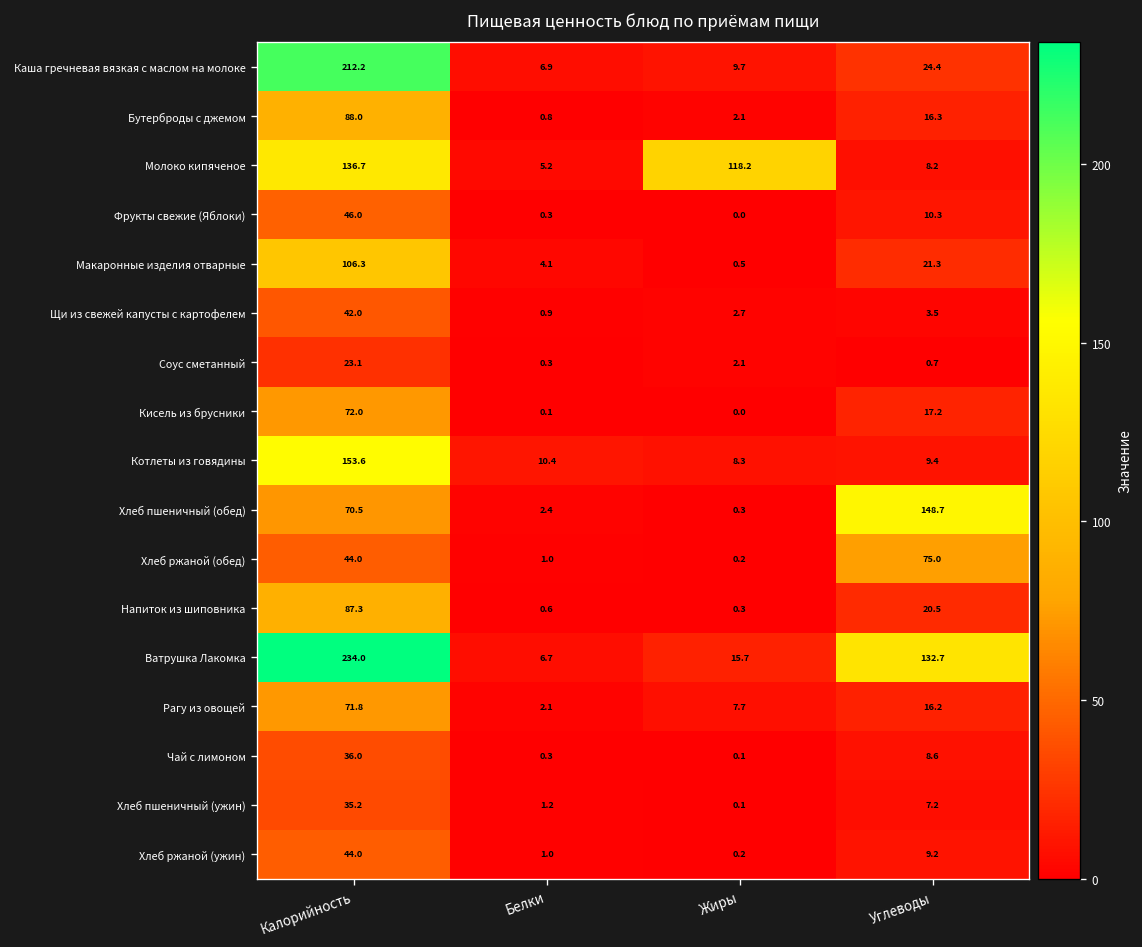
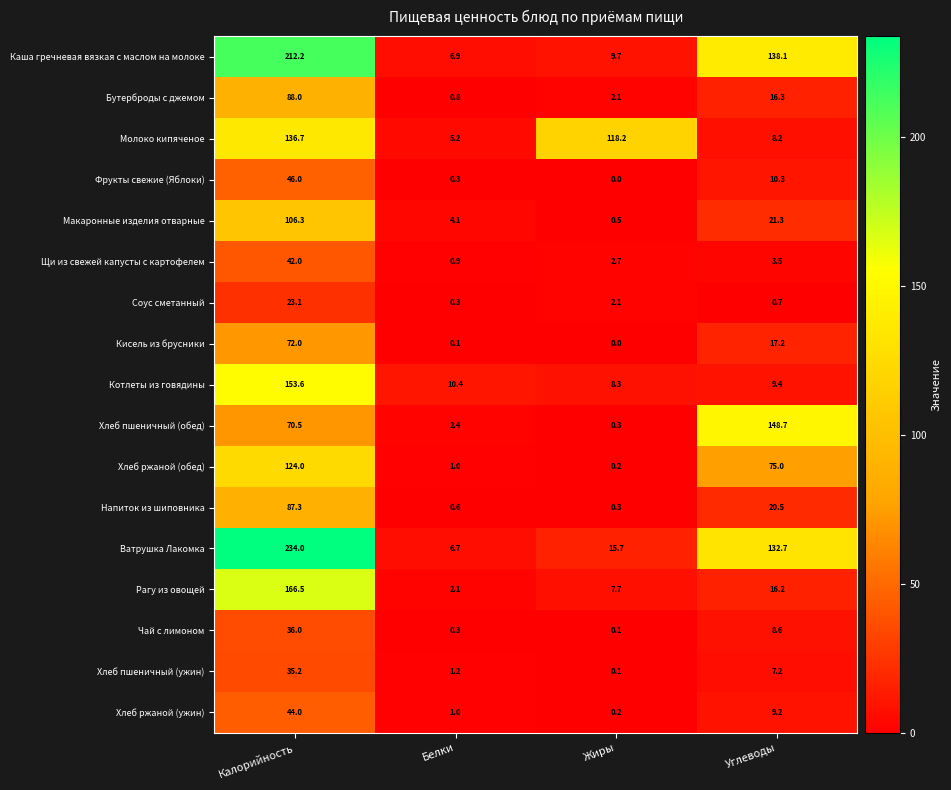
  {
    "Каша гречневая вязкая с маслом на молоке": {
      "Калорийность": 212.2,
      "Белки": 6.9,
      "Жиры": 9.7,
-     "Углеводы": 24.4
+     "Углеводы": 138.1
    },
    "Бутерброды с джемом": {
      "Калорийность": 88.0,
      "Белки": 0.8,
      "Жиры": 2.1,
      "Углеводы": 16.3
    },
    "Молоко кипяченое": {
      "Калорийность": 136.7,
      "Белки": 5.2,
      "Жиры": 118.2,
      "Углеводы": 8.2
    },
    "Фрукты свежие (Яблоки)": {
      "Калорийность": 46.0,
      "Белки": 0.3,
      "Жиры": 0.0,
      "Углеводы": 10.3
    },
    "Макаронные изделия отварные": {
      "Калорийность": 106.3,
      "Белки": 4.1,
      "Жиры": 0.5,
      "Углеводы": 21.3
    },
    "Щи из свежей капусты с картофелем": {
      "Калорийность": 42.0,
      "Белки": 0.9,
      "Жиры": 2.7,
      "Углеводы": 3.5
    },
    "Соус сметанный": {
      "Калорийность": 23.1,
      "Белки": 0.3,
      "Жиры": 2.1,
      "Углеводы": 0.7
    },
    "Кисель из брусники": {
      "Калорийность": 72.0,
      "Белки": 0.1,
      "Жиры": 0.0,
      "Углеводы": 17.2
    },
    "Котлеты из говядины": {
      "Калорийность": 153.6,
      "Белки": 10.4,
      "Жиры": 8.3,
      "Углеводы": 9.4
    },
    "Хлеб пшеничный (обед)": {
      "Калорийность": 70.5,
      "Белки": 2.4,
      "Жиры": 0.3,
      "Углеводы": 148.7
    },
    "Хлеб ржаной (обед)": {
-     "Калорийность": 44.0,
+     "Калорийность": 124.0,
      "Белки": 1.0,
      "Жиры": 0.2,
      "Углеводы": 75.0
    },
    "Напиток из шиповника": {
      "Калорийность": 87.3,
      "Белки": 0.6,
      "Жиры": 0.3,
      "Углеводы": 20.5
    },
    "Ватрушка Лакомка": {
      "Калорийность": 234.0,
      "Белки": 6.7,
      "Жиры": 15.7,
      "Углеводы": 132.7
    },
    "Рагу из овощей": {
-     "Калорийность": 71.8,
+     "Калорийность": 166.5,
      "Белки": 2.1,
      "Жиры": 7.7,
      "Углеводы": 16.2
    },
    "Чай с лимоном": {
      "Калорийность": 36.0,
      "Белки": 0.3,
      "Жиры": 0.1,
      "Углеводы": 8.6
    },
    "Хлеб пшеничный (ужин)": {
      "Калорийность": 35.2,
      "Белки": 1.2,
      "Жиры": 0.1,
      "Углеводы": 7.2
    },
    "Хлеб ржаной (ужин)": {
      "Калорийность": 44.0,
      "Белки": 1.0,
      "Жиры": 0.2,
      "Углеводы": 9.2
    }
  }
